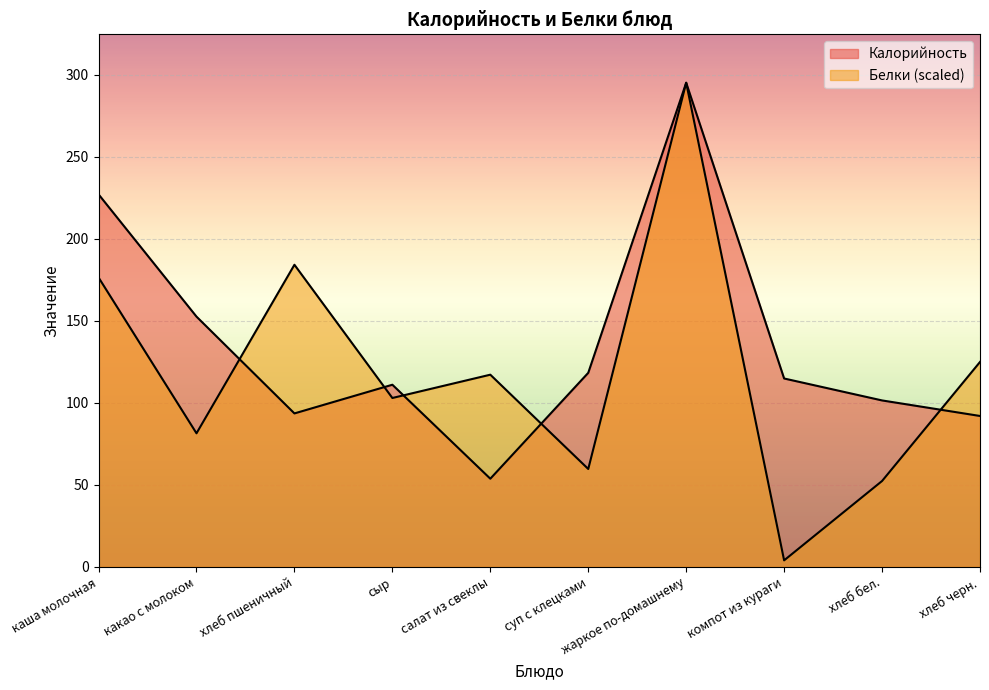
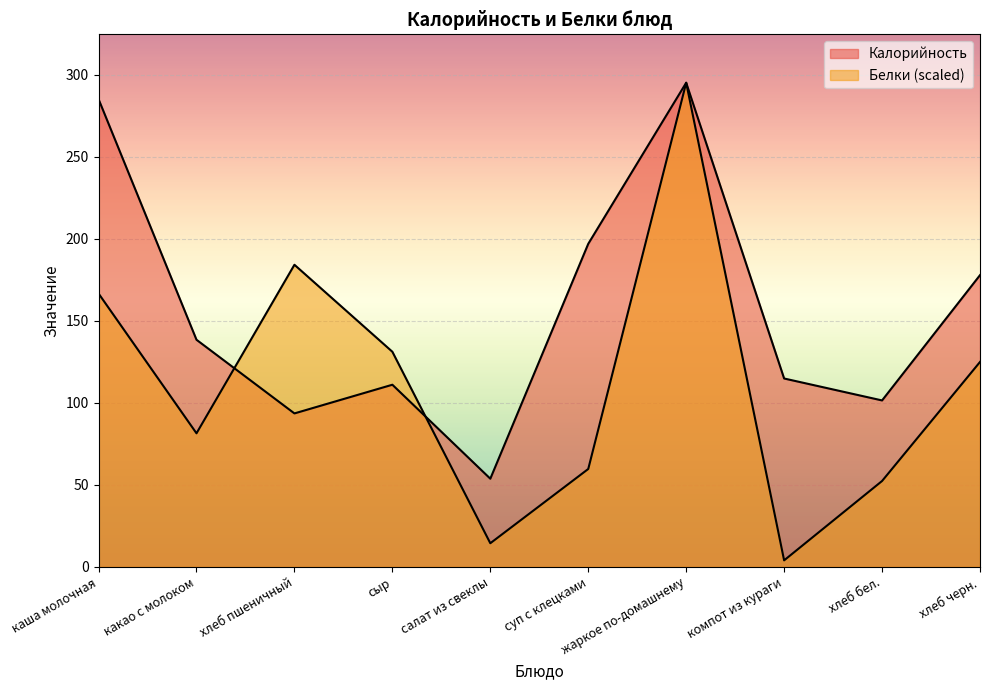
  {
    "Калорийность": {
-     "каша молочная": 227,
-     "какао с молоком": 153,
+     "каша молочная": 285,
+     "какао с молоком": 138,
      "хлеб пшеничный": 94,
      "сыр": 111,
      "салат из свеклы": 54,
-     "суп с клецками": 118,
+     "суп с клецками": 197,
      "компот из кураги": 115,
      "хлеб бел.": 101,
-     "хлеб черн.": 92
+     "хлеб черн.": 178
    },
    "Белки (scaled)": {
-     "каша молочная": 176,
+     "каша молочная": 167,
      "какао с молоком": 81,
      "хлеб пшеничный": 184,
-     "сыр": 103,
-     "салат из свеклы": 117,
+     "сыр": 131,
+     "салат из свеклы": 14,
      "суп с клецками": 60,
      "компот из кураги": 4,
      "хлеб бел.": 52,
      "хлеб черн.": 125
    }
  }
